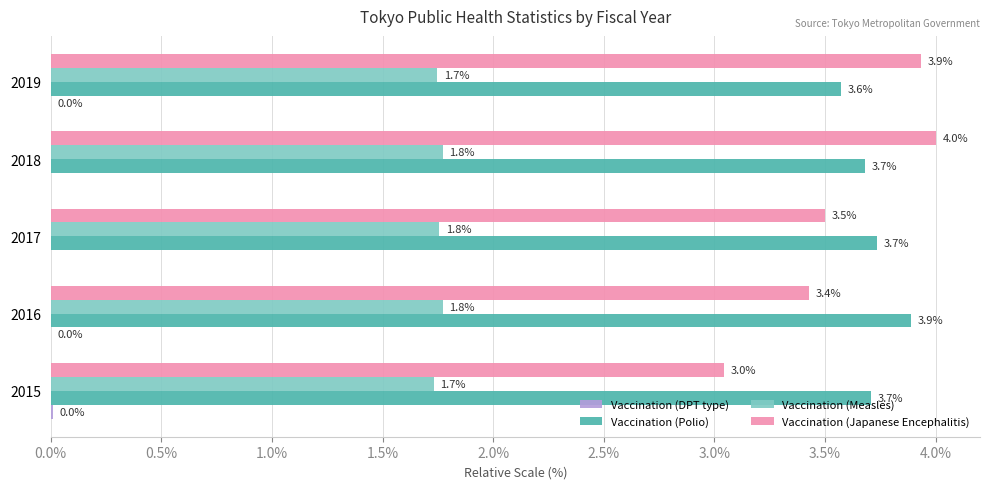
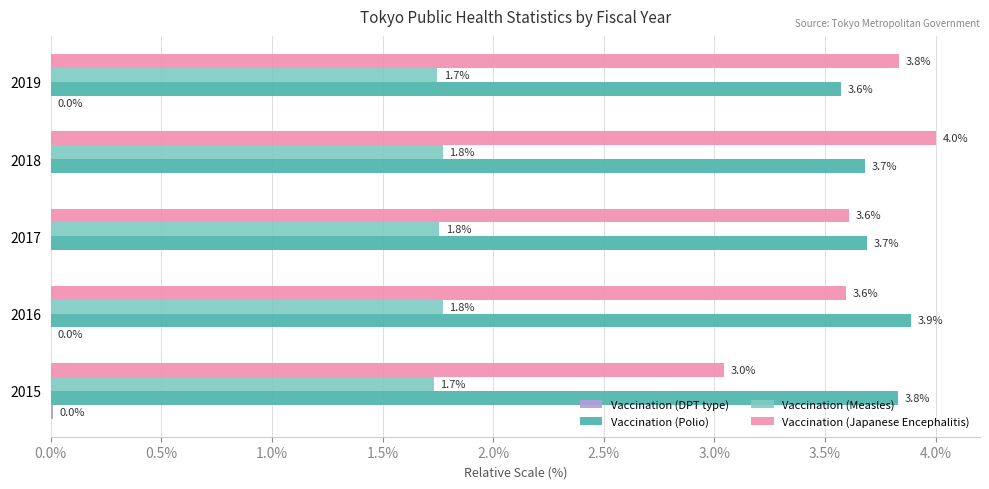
  {
    "Vaccination (DPT type)": {
      "2019": "0.0%",
      "2016": "0.0%",
      "2015": "0.0%"
    },
    "Vaccination (Polio)": {
      "2019": "3.6%",
      "2018": "3.7%",
-     "2017": "3.73%",
+     "2017": "3.69%",
      "2016": "3.9%",
-     "2015": "3.7%"
+     "2015": "3.8%"
    },
    "Vaccination (Measles)": {
      "2019": "1.7%",
      "2018": "1.8%",
      "2017": "1.8%",
      "2016": "1.8%",
      "2015": "1.7%"
    },
    "Vaccination (Japanese Encephalitis)": {
-     "2019": "3.9%",
+     "2019": "3.8%",
      "2018": "4.0%",
-     "2017": "3.5%",
-     "2016": "3.4%",
+     "2017": "3.6%",
+     "2016": "3.6%",
      "2015": "3.0%"
    }
  }
